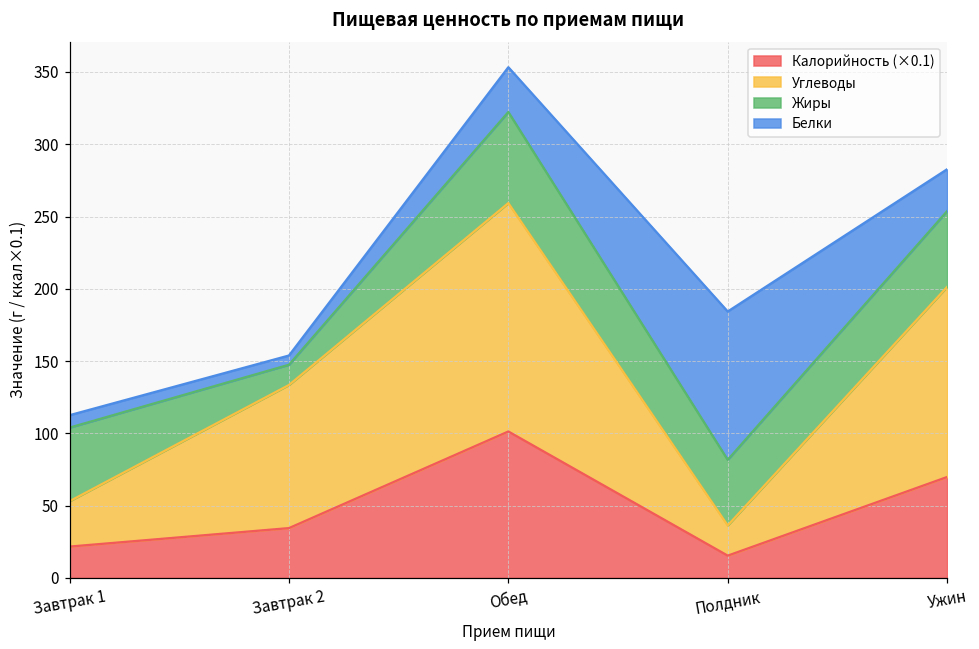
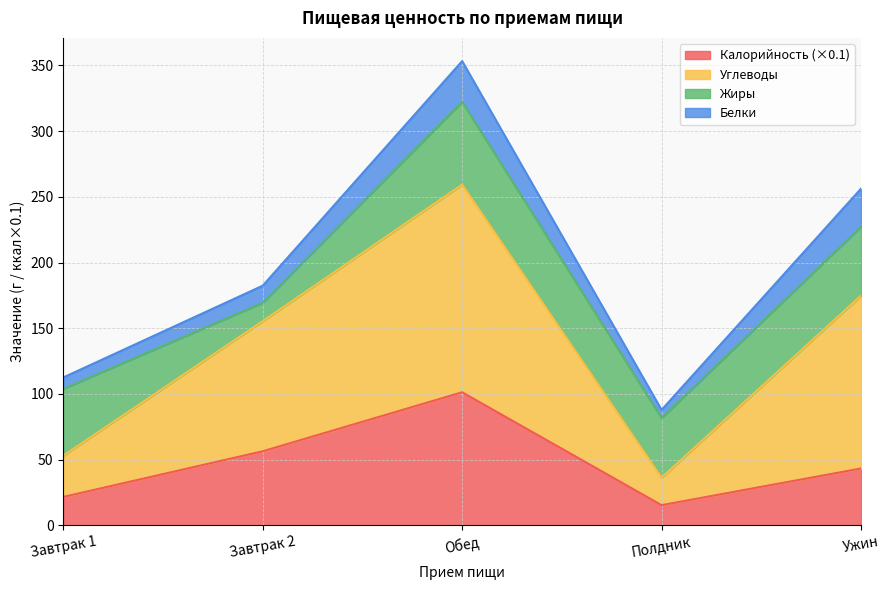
  {
    "Калорийность (×0.1)": {
      "Завтрак 1": 22,
-     "Завтрак 2": 34,
+     "Завтрак 2": 56,
      "Обед": 101,
      "Полдник": 15,
-     "Ужин": 70
+     "Ужин": 43
    },
    "Углеводы": {
      "Завтрак 1": 31,
      "Завтрак 2": 99,
      "Обед": 158,
      "Полдник": 21,
      "Ужин": 132
    },
    "Жиры": {
      "Завтрак 1": 51,
      "Завтрак 2": 14,
      "Обед": 63,
      "Полдник": 45,
      "Ужин": 52
    },
    "Белки": {
      "Завтрак 1": 9,
-     "Завтрак 2": 6,
+     "Завтрак 2": 13,
      "Обед": 31,
-     "Полдник": 103,
+     "Полдник": 6,
      "Ужин": 29
    }
  }
